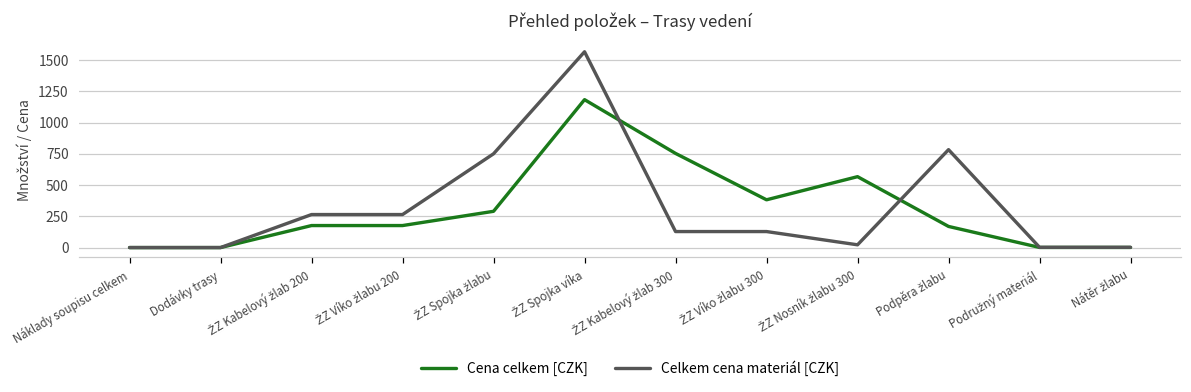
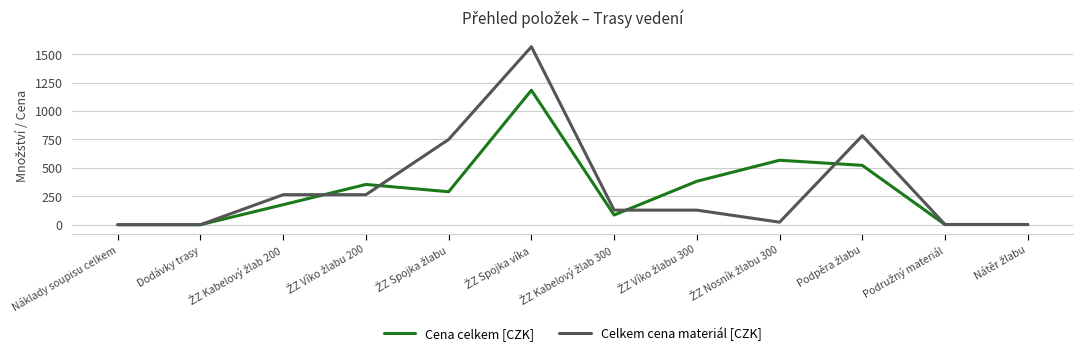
  {
    "Cena celkem [CZK]": {
      "ŽZ Kabelový žlab 200": 180,
-     "ŽZ Víko žlabu 200": 180,
+     "ŽZ Víko žlabu 200": 350,
      "ŽZ Spojka žlabu": 290,
      "ŽZ Spojka víka": 1180,
-     "ŽZ Kabelový žlab 300": 750,
+     "ŽZ Kabelový žlab 300": 90,
      "ŽZ Víko žlabu 300": 380,
      "ŽZ Nosník žlabu 300": 570,
-     "Podpěra žlabu": 170
+     "Podpěra žlabu": 520
    },
    "Celkem cena materiál [CZK]": {
      "ŽZ Kabelový žlab 200": 260,
      "ŽZ Víko žlabu 200": 260,
      "ŽZ Spojka žlabu": 750,
      "ŽZ Spojka víka": 1570,
      "ŽZ Kabelový žlab 300": 130,
      "ŽZ Víko žlabu 300": 130,
      "ŽZ Nosník žlabu 300": 20,
      "Podpěra žlabu": 780
    }
  }
